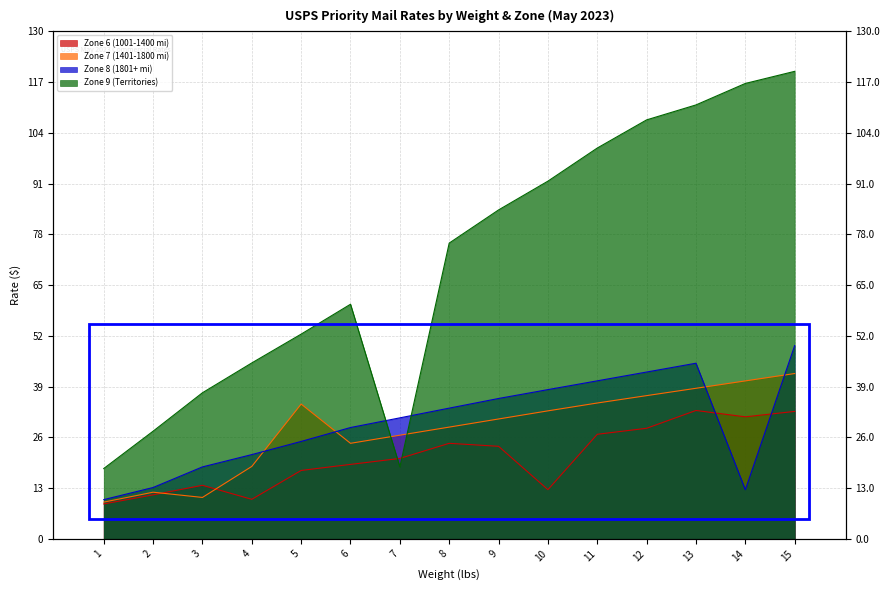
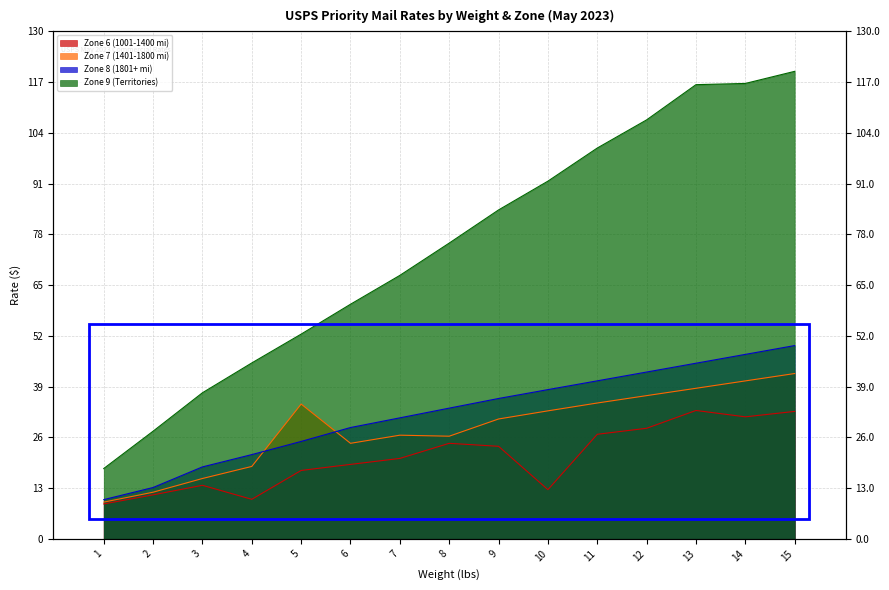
  {
    "Zone 6 (1001-1400 mi)": {
      "2": 11,
      "3": 14,
      "4": 10,
      "5": 18,
      "6": 19,
      "7": 21,
      "8": 24,
      "9": 24,
      "10": 13,
      "11": 27,
      "12": 28,
      "13": 33,
      "14": 31,
      "15": 33
    },
    "Zone 7 (1401-1800 mi)": {
      "2": 12,
-     "3": 11,
+     "3": 15,
      "4": 19,
      "5": 35,
      "6": 24,
      "7": 27,
-     "8": 29,
+     "8": 26,
      "9": 31,
      "10": 33,
      "11": 35,
      "12": 37,
      "13": 39,
      "14": 40,
      "15": 42
    },
    "Zone 8 (1801+ mi)": {
      "2": 13,
      "3": 18,
      "4": 22,
      "5": 25,
      "6": 29,
      "7": 31,
      "8": 34,
      "9": 36,
      "10": 38,
      "11": 40,
      "12": 43,
      "13": 45,
-     "14": 13,
+     "14": 47,
      "15": 50
    },
    "Zone 9 (Territories)": {
      "1": 18,
      "2": 28,
      "3": 37,
      "4": 45,
      "5": 52,
      "6": 60,
-     "7": 18,
+     "7": 67,
      "8": 76,
      "9": 84,
      "10": 92,
      "11": 100,
      "12": 107,
-     "13": 111,
+     "13": 116,
      "14": 117,
      "15": 120
    }
  }
